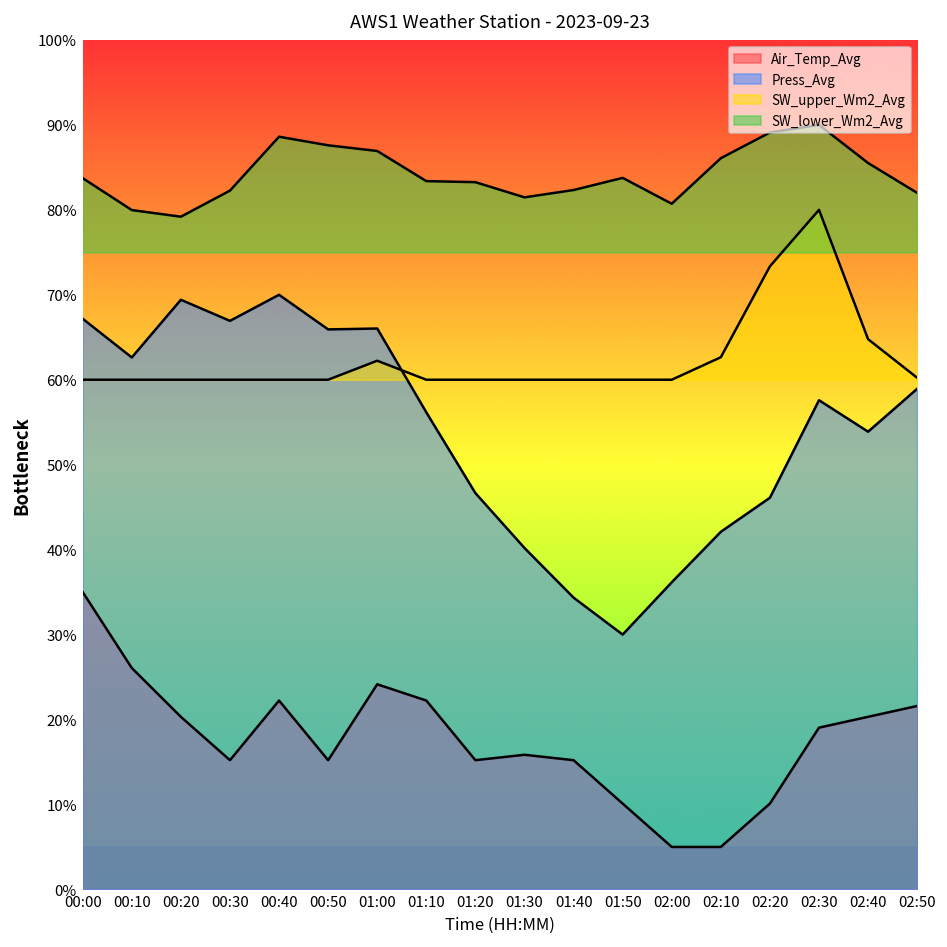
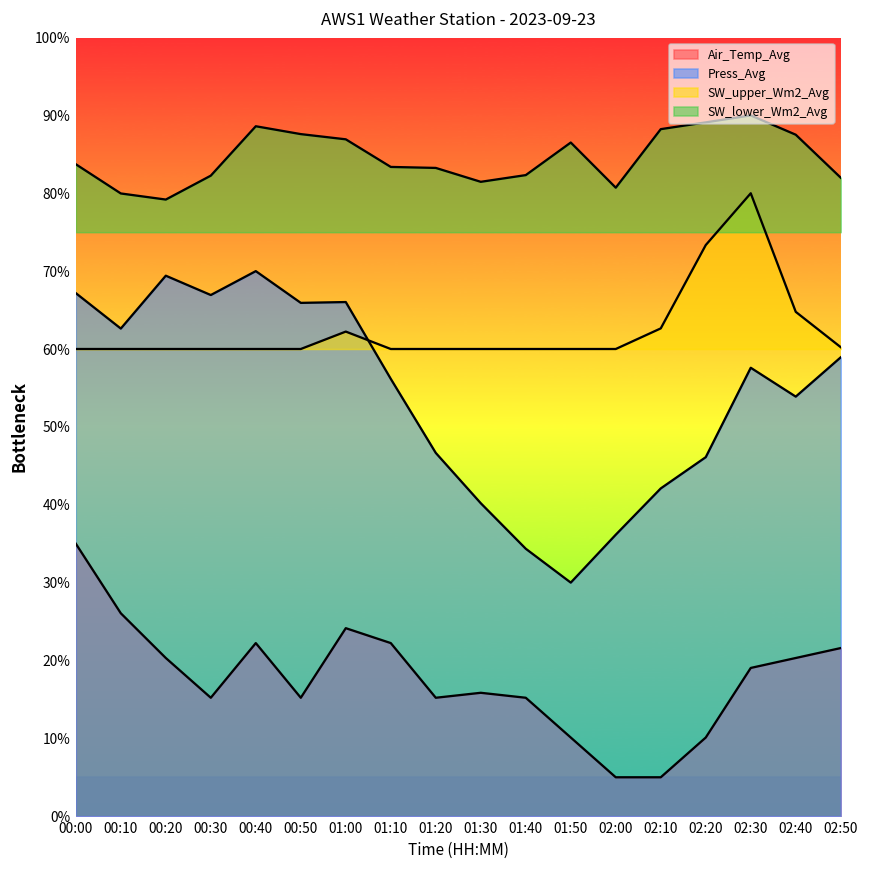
  {
    "Air_Temp_Avg": {
      "00:00": "35%",
      "00:10": "26%",
      "00:20": "20%",
      "00:30": "15%",
      "00:40": "22%",
      "00:50": "15%",
      "01:00": "24%",
      "01:10": "22%",
      "01:20": "15%",
      "01:30": "16%",
      "01:40": "15%",
      "01:50": "10%",
      "02:20": "10%",
      "02:30": "19%",
      "02:40": "20%",
      "02:50": "22%"
    },
    "Press_Avg": {
      "00:00": "67%",
      "00:10": "63%",
      "00:20": "69%",
      "00:30": "67%",
      "00:40": "70%",
      "00:50": "66%",
      "01:00": "66%",
      "01:10": "56%",
      "01:20": "47%",
      "01:30": "40%",
      "01:40": "34%",
      "01:50": "30%",
      "02:00": "36%",
      "02:10": "42%",
      "02:20": "46%",
      "02:30": "58%",
      "02:40": "54%",
      "02:50": "59%"
    },
    "SW_upper_Wm2_Avg": {
      "00:00": "60%",
      "00:10": "60%",
      "00:20": "60%",
      "00:30": "60%",
      "00:40": "60%",
      "00:50": "60%",
      "01:00": "62%",
      "01:10": "60%",
      "01:20": "60%",
      "01:30": "60%",
      "01:40": "60%",
      "01:50": "60%",
      "02:00": "60%",
      "02:10": "63%",
      "02:20": "73%",
      "02:30": "80%",
      "02:40": "65%",
      "02:50": "60%"
    },
    "SW_lower_Wm2_Avg": {
      "00:00": "84%",
      "00:10": "80%",
      "00:20": "79%",
      "00:30": "82%",
      "00:40": "89%",
      "00:50": "88%",
      "01:00": "87%",
      "01:10": "83%",
      "01:20": "83%",
      "01:30": "81%",
      "01:40": "82%",
-     "01:50": "84%",
+     "01:50": "87%",
      "02:00": "81%",
-     "02:10": "86%",
+     "02:10": "88%",
      "02:20": "89%",
-     "02:40": "86%",
+     "02:40": "88%",
      "02:50": "82%"
    }
  }
